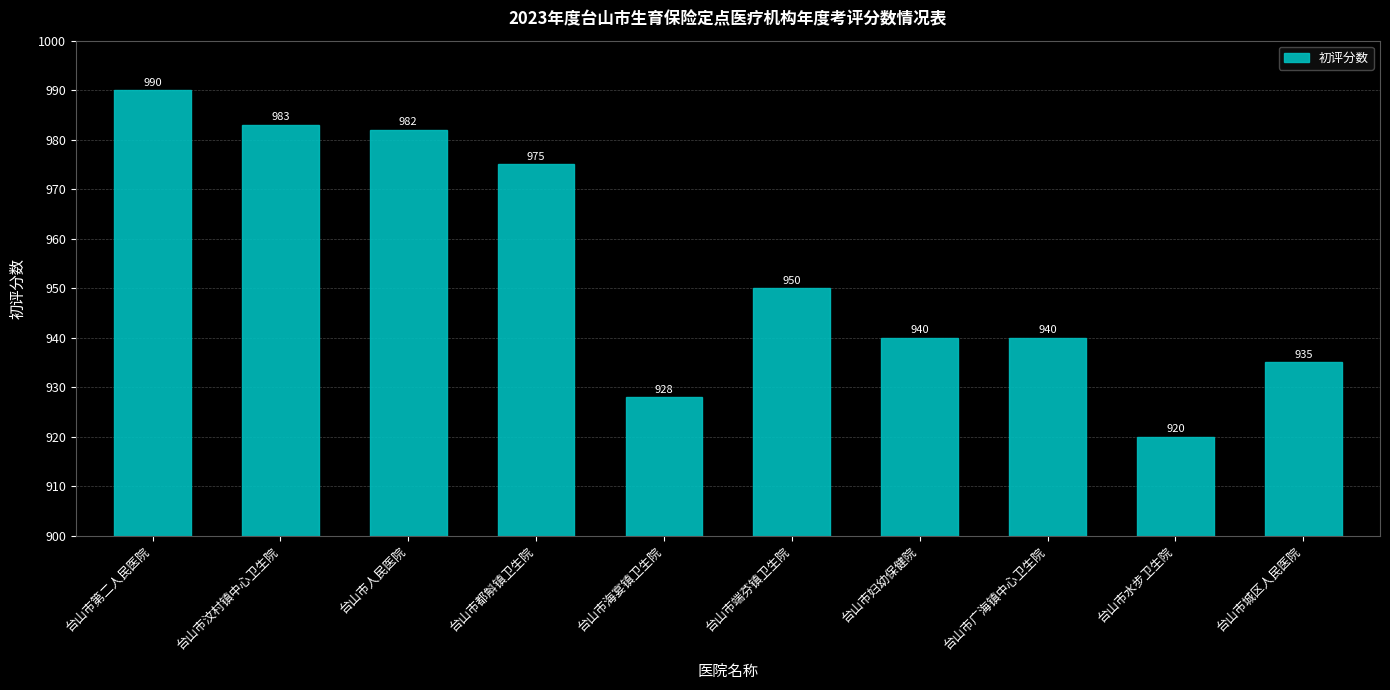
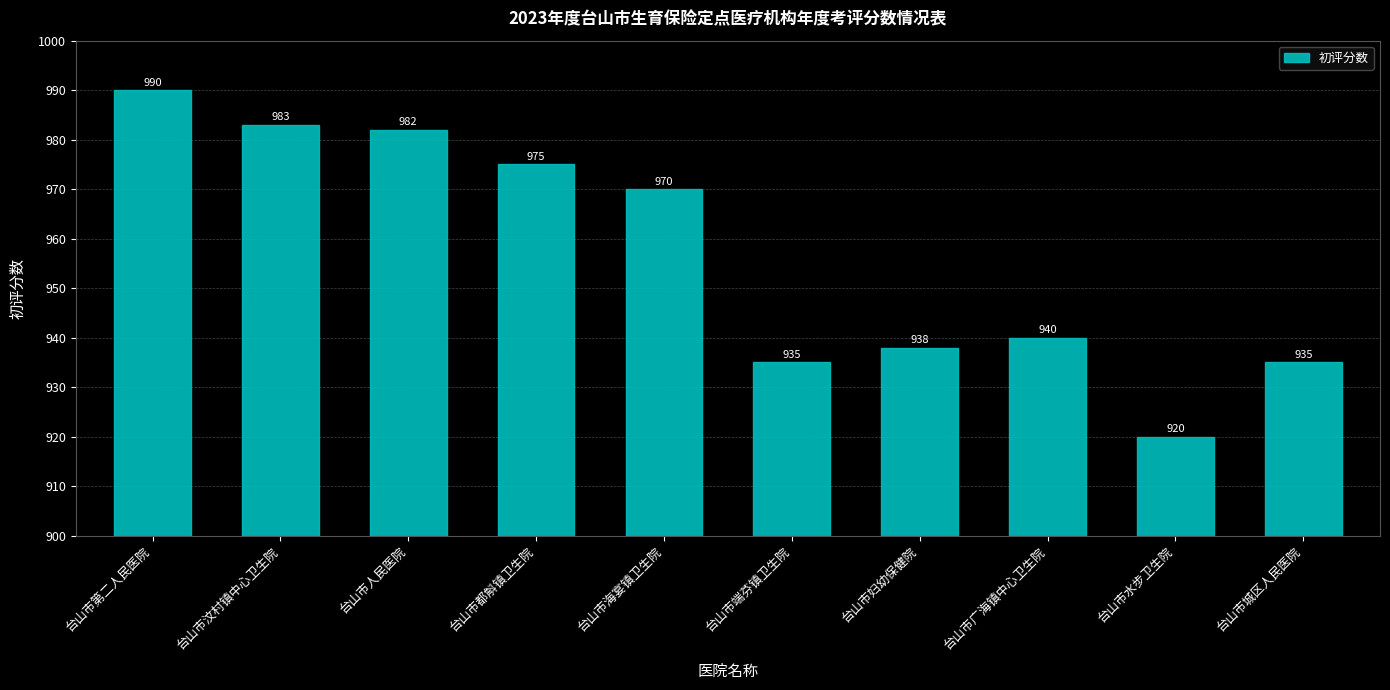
  {
    "台山市第二人民医院": 990,
    "台山市汶村镇中心卫生院": 983,
    "台山市人民医院": 982,
    "台山市都斛镇卫生院": 975,
-   "台山市海宴镇卫生院": 928,
-   "台山市端芬镇卫生院": 950,
-   "台山市妇幼保健院": 940,
+   "台山市海宴镇卫生院": 970,
+   "台山市端芬镇卫生院": 935,
+   "台山市妇幼保健院": 938,
    "台山市广海镇中心卫生院": 940,
    "台山市水步卫生院": 920,
    "台山市城区人民医院": 935
  }
